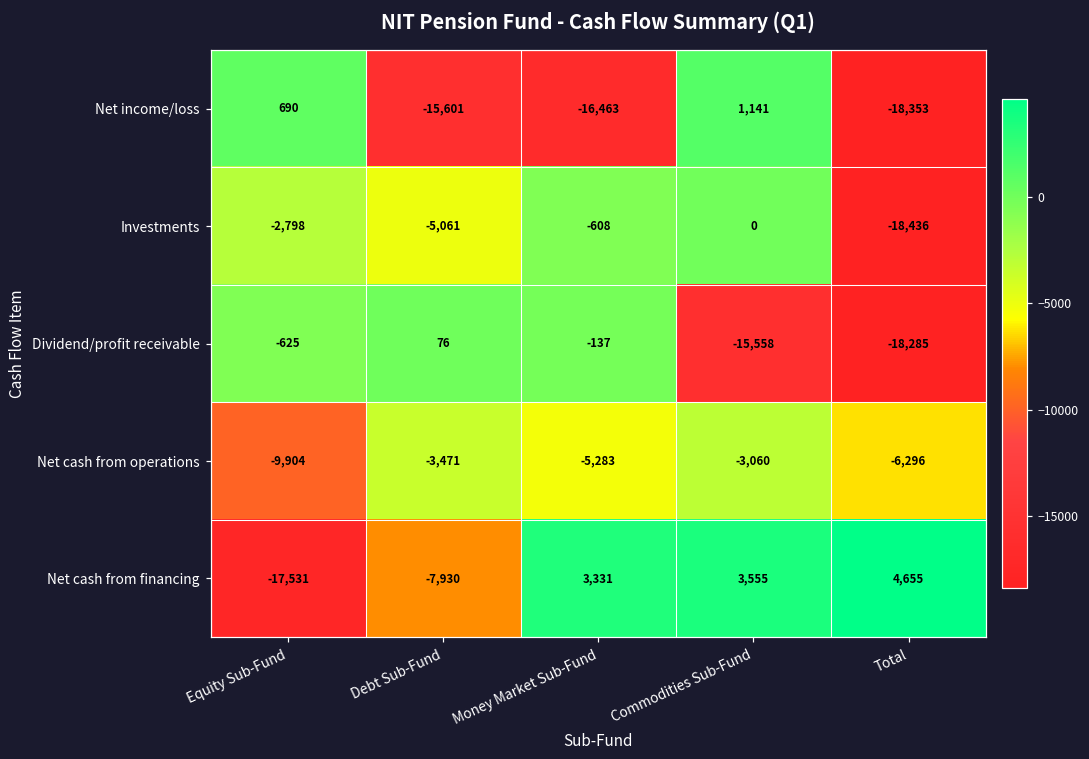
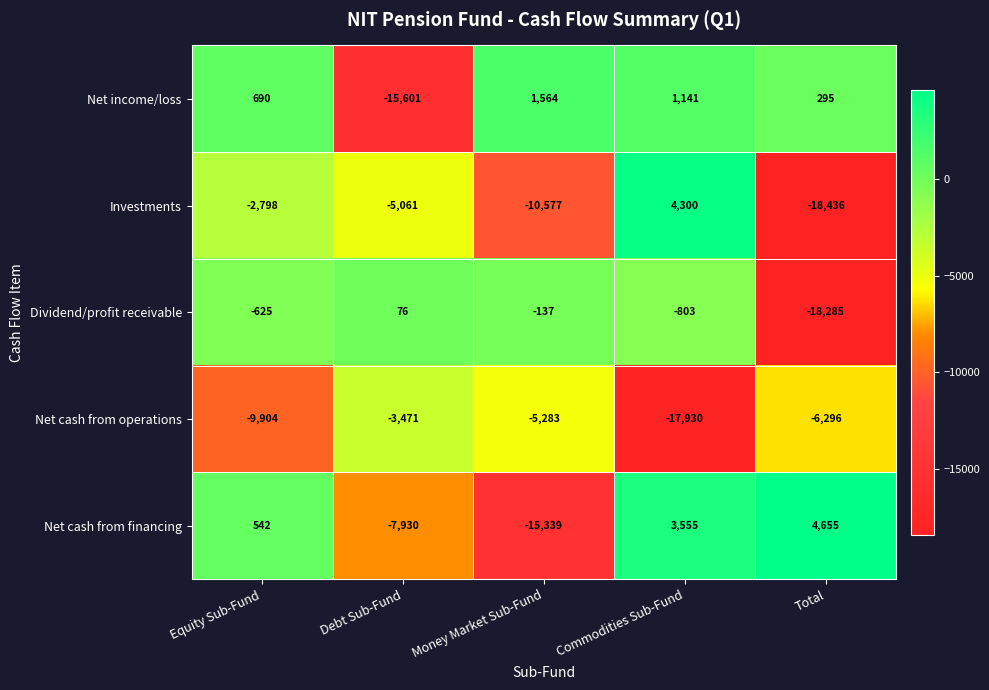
  {
    "Net income/loss": {
      "Equity Sub-Fund": "690",
      "Debt Sub-Fund": "-15,601",
-     "Money Market Sub-Fund": "-16,463",
+     "Money Market Sub-Fund": "1,564",
      "Commodities Sub-Fund": "1,141",
-     "Total": "-18,353"
+     "Total": "295"
    },
    "Investments": {
      "Equity Sub-Fund": "-2,798",
      "Debt Sub-Fund": "-5,061",
-     "Money Market Sub-Fund": "-608",
-     "Commodities Sub-Fund": "0",
+     "Money Market Sub-Fund": "-10,577",
+     "Commodities Sub-Fund": "4,300",
      "Total": "-18,436"
    },
    "Dividend/profit receivable": {
      "Equity Sub-Fund": "-625",
      "Debt Sub-Fund": "76",
      "Money Market Sub-Fund": "-137",
-     "Commodities Sub-Fund": "-15,558",
+     "Commodities Sub-Fund": "-803",
      "Total": "-18,285"
    },
    "Net cash from operations": {
      "Equity Sub-Fund": "-9,904",
      "Debt Sub-Fund": "-3,471",
      "Money Market Sub-Fund": "-5,283",
-     "Commodities Sub-Fund": "-3,060",
+     "Commodities Sub-Fund": "-17,930",
      "Total": "-6,296"
    },
    "Net cash from financing": {
-     "Equity Sub-Fund": "-17,531",
+     "Equity Sub-Fund": "542",
      "Debt Sub-Fund": "-7,930",
-     "Money Market Sub-Fund": "3,331",
+     "Money Market Sub-Fund": "-15,339",
      "Commodities Sub-Fund": "3,555",
      "Total": "4,655"
    }
  }
